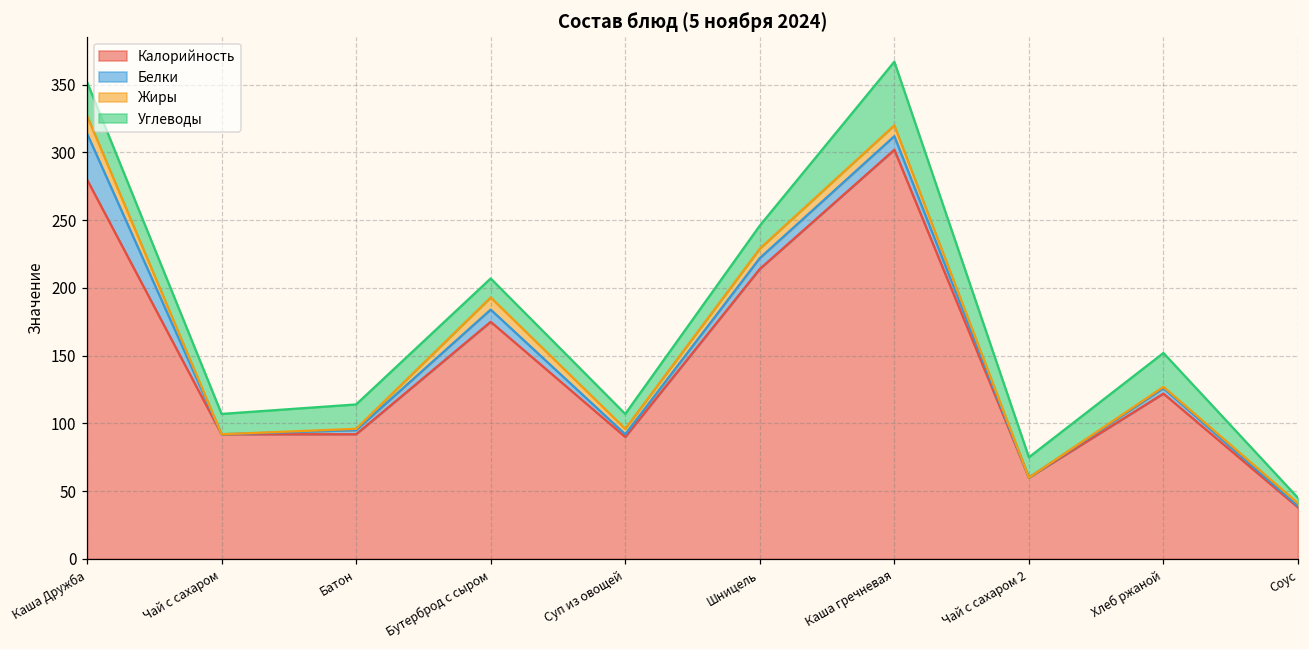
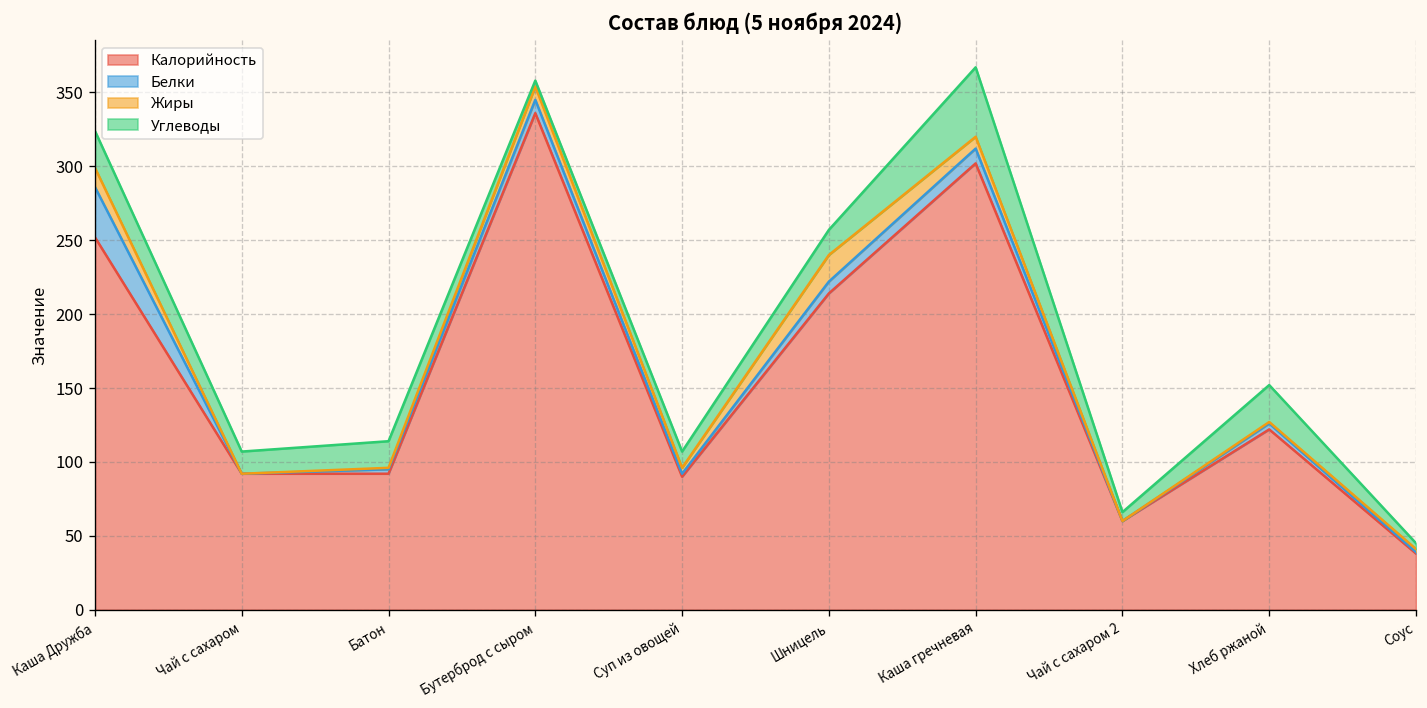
  {
    "Калорийность": {
-     "Каша Дружба": 280,
+     "Каша Дружба": 252,
      "Батон": 92,
-     "Бутерброд с сыром": 175,
+     "Бутерброд с сыром": 336,
      "Шницель": 214,
      "Каша гречневая": 302,
      "Хлеб ржаной": 122
    },
    "Белки": {
      "Каша Дружба": 34,
      "Бутерброд с сыром": 9,
      "Шницель": 8,
      "Каша гречневая": 10
    },
    "Жиры": {
      "Каша Дружба": 13,
      "Бутерброд с сыром": 9,
      "Суп из овощей": 4,
-     "Шницель": 7,
+     "Шницель": 18,
      "Каша гречневая": 8
    },
    "Углеводы": {
      "Каша Дружба": 25,
      "Чай с сахаром": 15,
      "Батон": 18,
-     "Бутерброд с сыром": 14,
+     "Бутерброд с сыром": 4,
      "Суп из овощей": 11,
      "Шницель": 17,
      "Каша гречневая": 47,
-     "Чай с сахаром 2": 15,
+     "Чай с сахаром 2": 6,
      "Хлеб ржаной": 25,
      "Соус": 4
    }
  }
